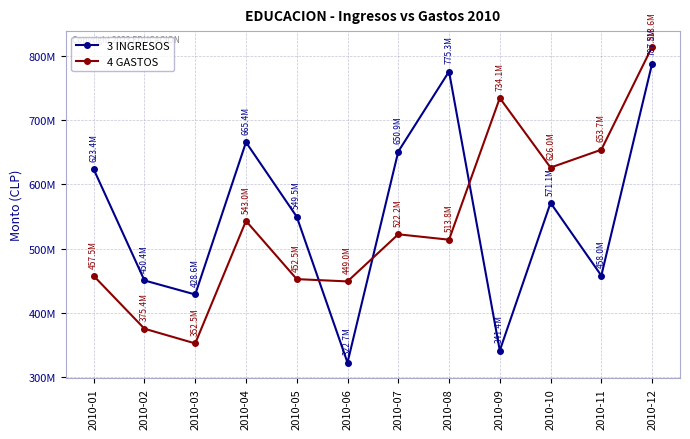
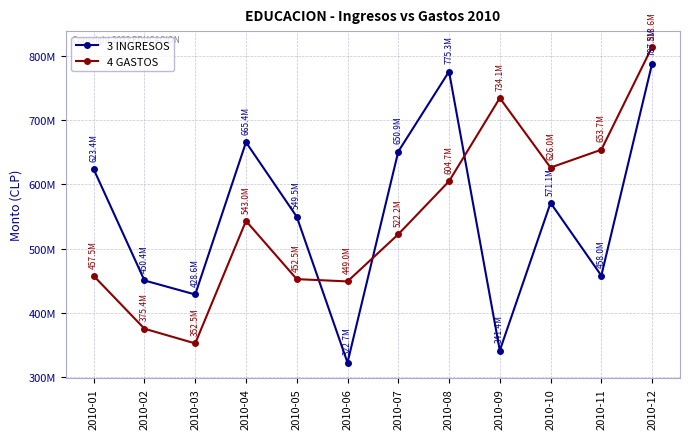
  {
    "3 INGRESOS": {
      "2010-01": "623.4M",
      "2010-02": "450.4M",
      "2010-03": "428.6M",
      "2010-04": "665.4M",
      "2010-05": "549.5M",
      "2010-06": "322.7M",
      "2010-07": "650.9M",
      "2010-08": "775.3M",
      "2010-09": "341.4M",
      "2010-11": "458.0M"
    },
    "4 GASTOS": {
      "2010-01": "457.5M",
      "2010-02": "375.4M",
      "2010-03": "352.5M",
      "2010-04": "543.0M",
      "2010-05": "452.5M",
      "2010-06": "449.0M",
      "2010-07": "522.2M",
-     "2010-08": "513.8M",
+     "2010-08": "604.7M",
      "2010-09": "734.1M",
      "2010-10": "626.0M",
      "2010-11": "653.7M"
    }
  }
